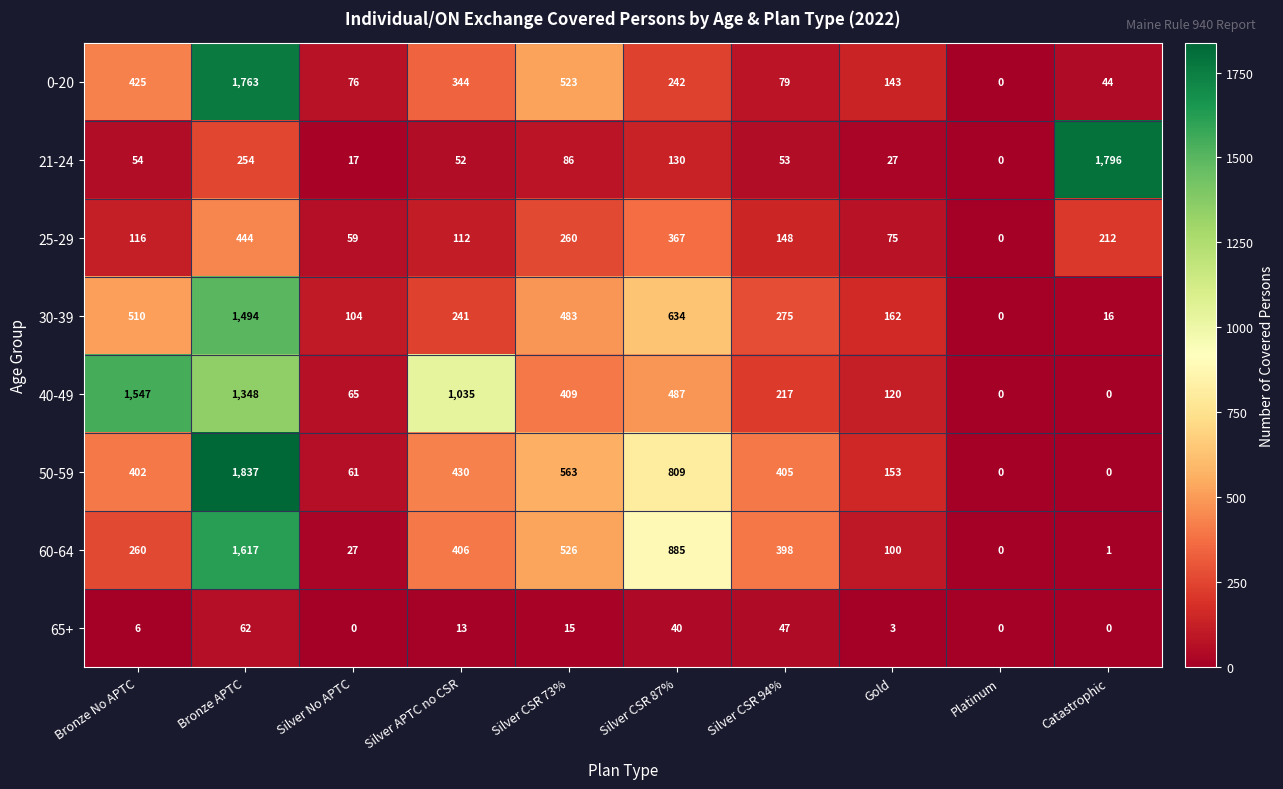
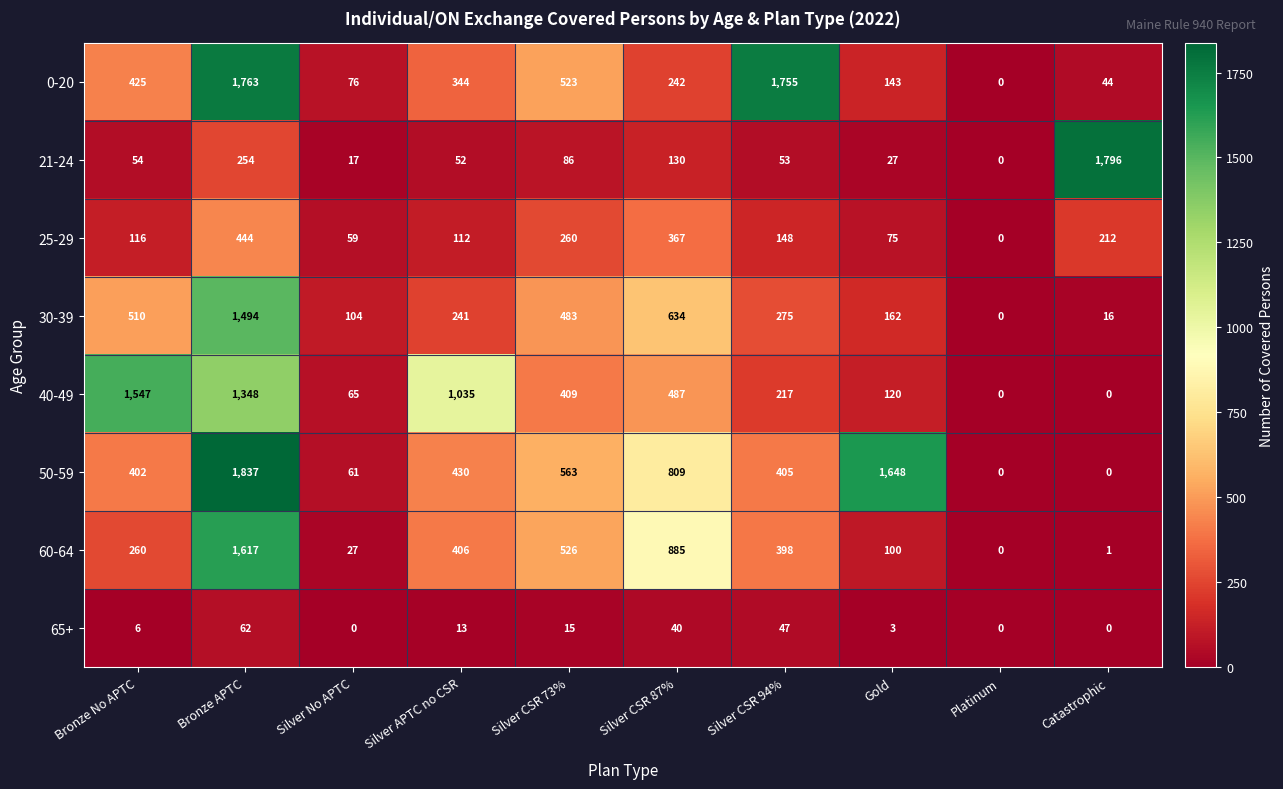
  {
    "0-20": {
      "Bronze No APTC": "425",
      "Bronze APTC": "1,763",
      "Silver No APTC": "76",
      "Silver APTC no CSR": "344",
      "Silver CSR 73%": "523",
      "Silver CSR 87%": "242",
-     "Silver CSR 94%": "79",
+     "Silver CSR 94%": "1,755",
      "Gold": "143",
      "Platinum": "0",
      "Catastrophic": "44"
    },
    "21-24": {
      "Bronze No APTC": "54",
      "Bronze APTC": "254",
      "Silver No APTC": "17",
      "Silver APTC no CSR": "52",
      "Silver CSR 73%": "86",
      "Silver CSR 87%": "130",
      "Silver CSR 94%": "53",
      "Gold": "27",
      "Platinum": "0",
      "Catastrophic": "1,796"
    },
    "25-29": {
      "Bronze No APTC": "116",
      "Bronze APTC": "444",
      "Silver No APTC": "59",
      "Silver APTC no CSR": "112",
      "Silver CSR 73%": "260",
      "Silver CSR 87%": "367",
      "Silver CSR 94%": "148",
      "Gold": "75",
      "Platinum": "0",
      "Catastrophic": "212"
    },
    "30-39": {
      "Bronze No APTC": "510",
      "Bronze APTC": "1,494",
      "Silver No APTC": "104",
      "Silver APTC no CSR": "241",
      "Silver CSR 73%": "483",
      "Silver CSR 87%": "634",
      "Silver CSR 94%": "275",
      "Gold": "162",
      "Platinum": "0",
      "Catastrophic": "16"
    },
    "40-49": {
      "Bronze No APTC": "1,547",
      "Bronze APTC": "1,348",
      "Silver No APTC": "65",
      "Silver APTC no CSR": "1,035",
      "Silver CSR 73%": "409",
      "Silver CSR 87%": "487",
      "Silver CSR 94%": "217",
      "Gold": "120",
      "Platinum": "0",
      "Catastrophic": "0"
    },
    "50-59": {
      "Bronze No APTC": "402",
      "Bronze APTC": "1,837",
      "Silver No APTC": "61",
      "Silver APTC no CSR": "430",
      "Silver CSR 73%": "563",
      "Silver CSR 87%": "809",
      "Silver CSR 94%": "405",
-     "Gold": "153",
+     "Gold": "1,648",
      "Platinum": "0",
      "Catastrophic": "0"
    },
    "60-64": {
      "Bronze No APTC": "260",
      "Bronze APTC": "1,617",
      "Silver No APTC": "27",
      "Silver APTC no CSR": "406",
      "Silver CSR 73%": "526",
      "Silver CSR 87%": "885",
      "Silver CSR 94%": "398",
      "Gold": "100",
      "Platinum": "0",
      "Catastrophic": "1"
    },
    "65+": {
      "Bronze No APTC": "6",
      "Bronze APTC": "62",
      "Silver No APTC": "0",
      "Silver APTC no CSR": "13",
      "Silver CSR 73%": "15",
      "Silver CSR 87%": "40",
      "Silver CSR 94%": "47",
      "Gold": "3",
      "Platinum": "0",
      "Catastrophic": "0"
    }
  }
